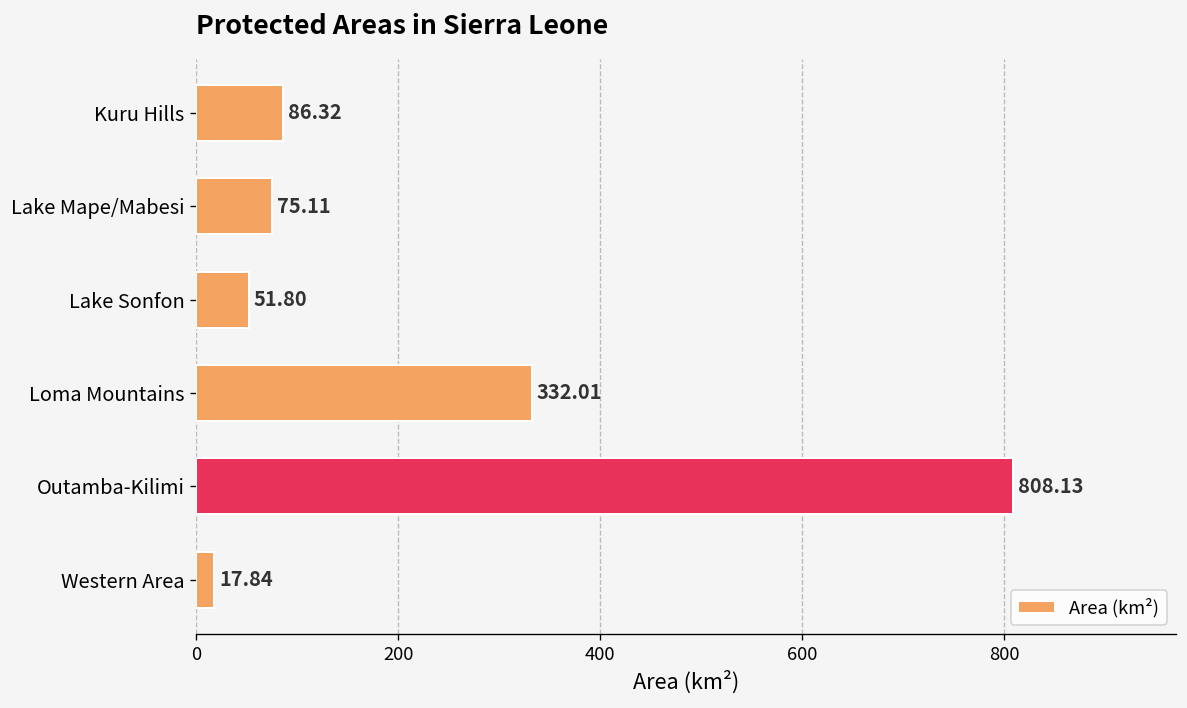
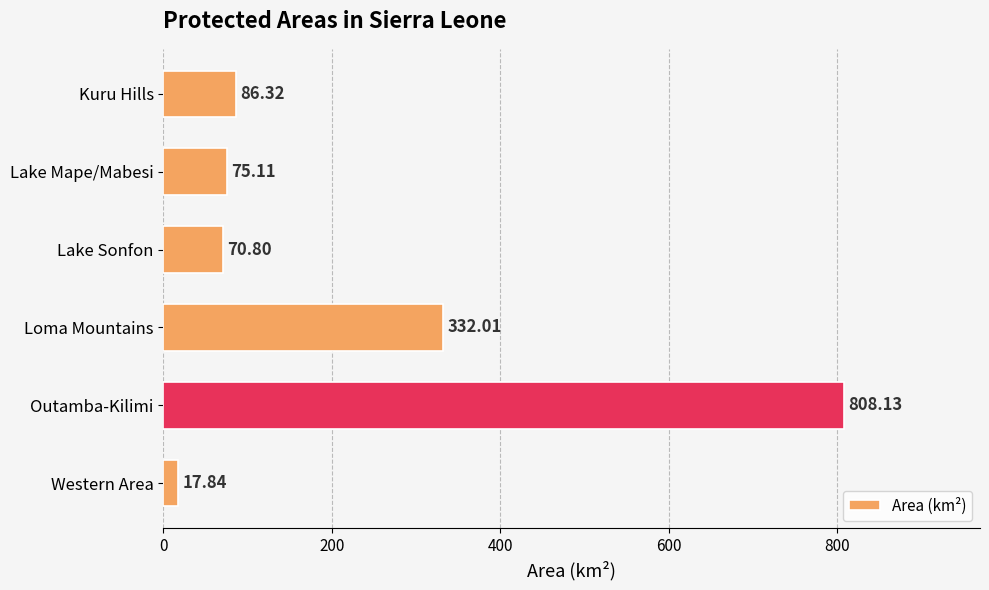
  {
    "Kuru Hills": 86.32,
    "Lake Mape/Mabesi": 75.11,
-   "Lake Sonfon": 51.80,
+   "Lake Sonfon": 70.80,
    "Loma Mountains": 332.01,
    "Outamba-Kilimi": 808.13,
    "Western Area": 17.84
  }
